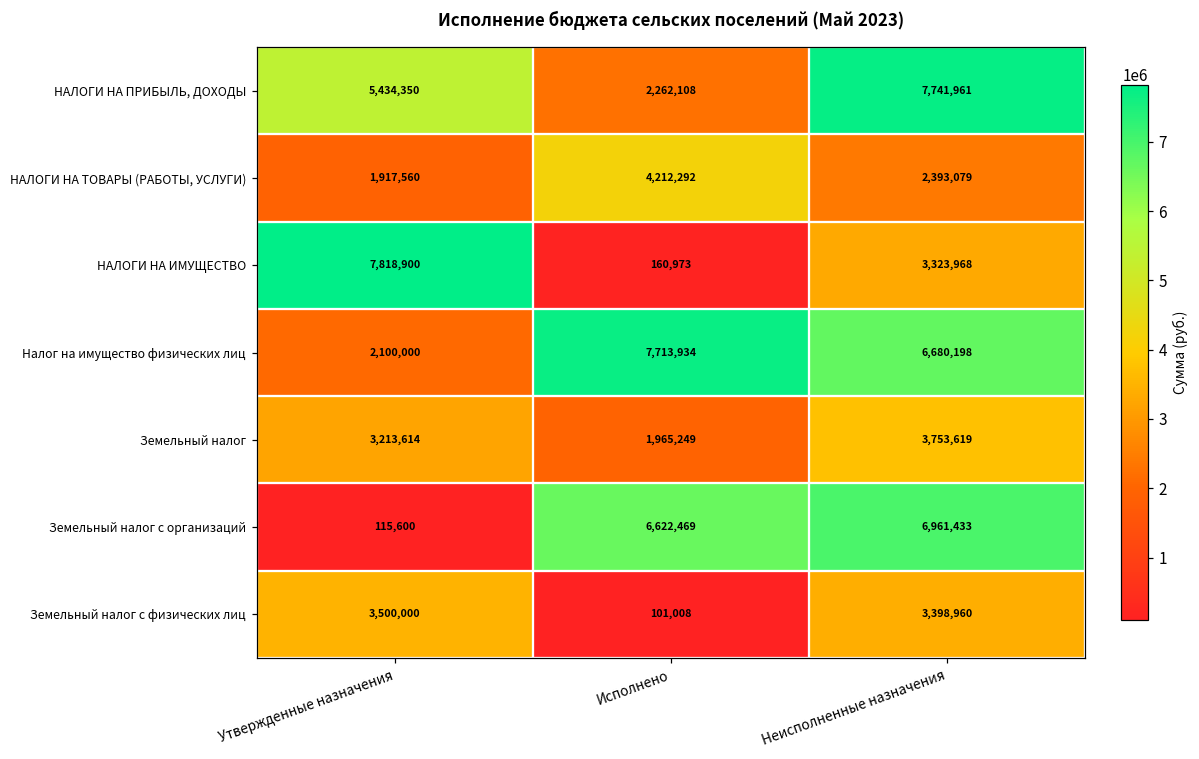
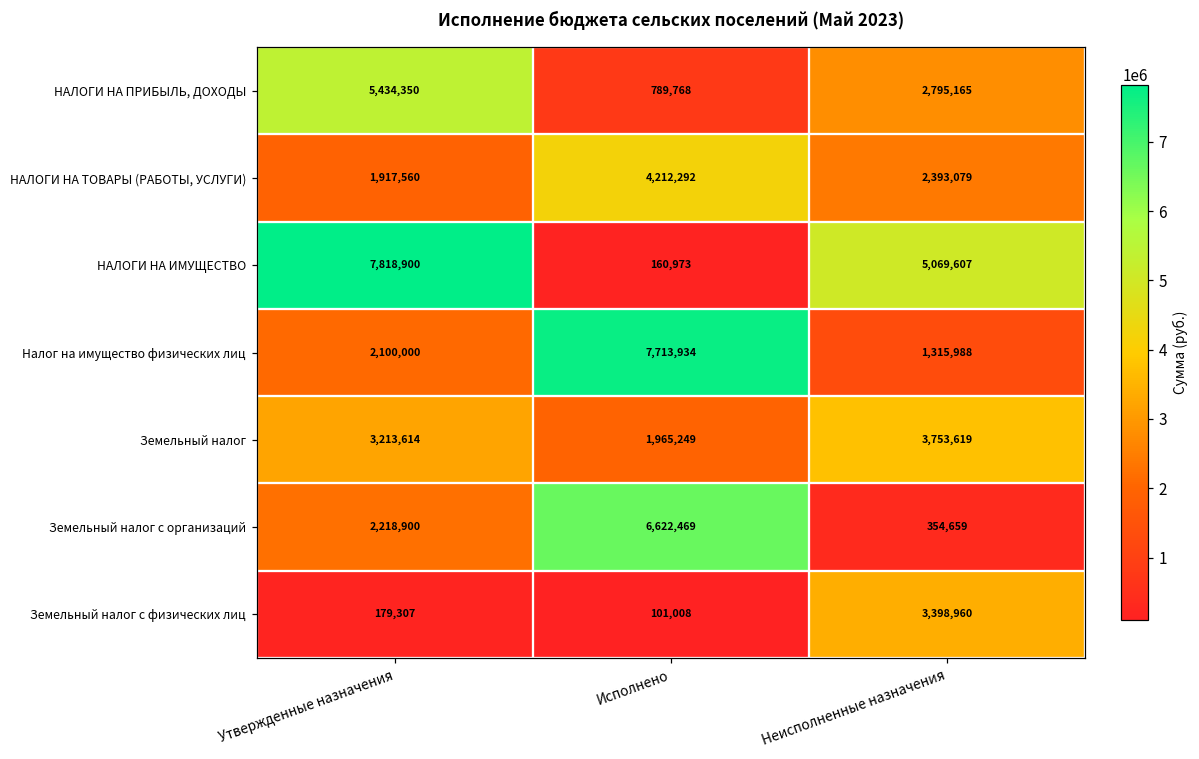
  {
    "НАЛОГИ НА ПРИБЫЛЬ, ДОХОДЫ": {
      "Утвержденные назначения": "5,434,350",
-     "Исполнено": "2,262,108",
-     "Неисполненные назначения": "7,741,961"
+     "Исполнено": "789,768",
+     "Неисполненные назначения": "2,795,165"
    },
    "НАЛОГИ НА ТОВАРЫ (РАБОТЫ, УСЛУГИ)": {
      "Утвержденные назначения": "1,917,560",
      "Исполнено": "4,212,292",
      "Неисполненные назначения": "2,393,079"
    },
    "НАЛОГИ НА ИМУЩЕСТВО": {
      "Утвержденные назначения": "7,818,900",
      "Исполнено": "160,973",
-     "Неисполненные назначения": "3,323,968"
+     "Неисполненные назначения": "5,069,607"
    },
    "Налог на имущество физических лиц": {
      "Утвержденные назначения": "2,100,000",
      "Исполнено": "7,713,934",
-     "Неисполненные назначения": "6,680,198"
+     "Неисполненные назначения": "1,315,988"
    },
    "Земельный налог": {
      "Утвержденные назначения": "3,213,614",
      "Исполнено": "1,965,249",
      "Неисполненные назначения": "3,753,619"
    },
    "Земельный налог с организаций": {
-     "Утвержденные назначения": "115,600",
+     "Утвержденные назначения": "2,218,900",
      "Исполнено": "6,622,469",
-     "Неисполненные назначения": "6,961,433"
+     "Неисполненные назначения": "354,659"
    },
    "Земельный налог с физических лиц": {
-     "Утвержденные назначения": "3,500,000",
+     "Утвержденные назначения": "179,307",
      "Исполнено": "101,008",
      "Неисполненные назначения": "3,398,960"
    }
  }
